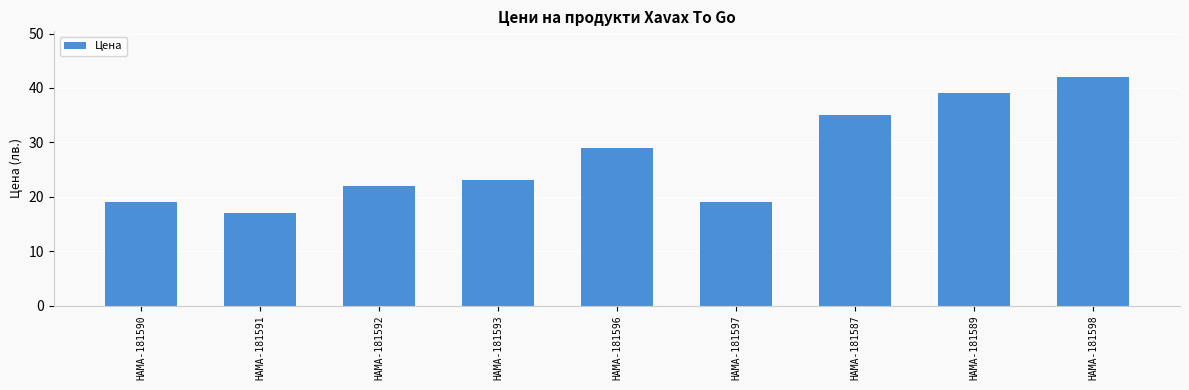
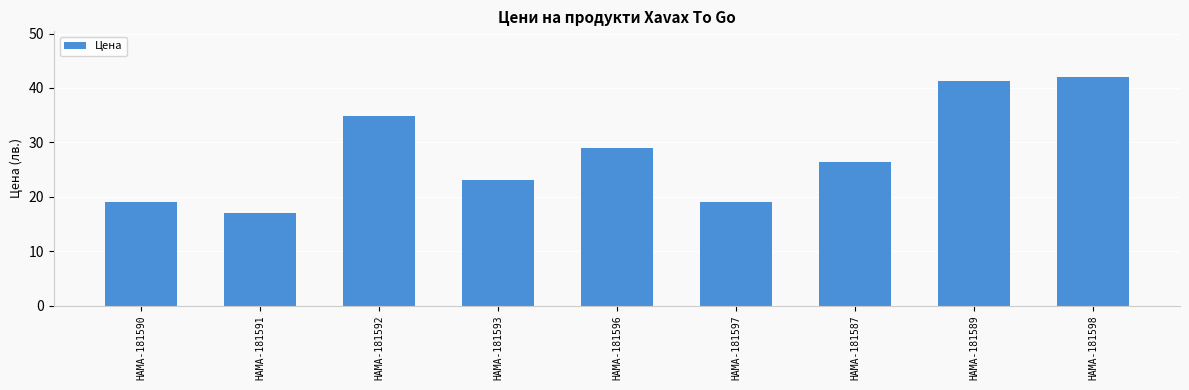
  {
    "HAMA-181590": 19,
    "HAMA-181591": 17,
-   "HAMA-181592": 22,
+   "HAMA-181592": 35,
    "HAMA-181593": 23,
    "HAMA-181596": 29,
    "HAMA-181597": 19,
-   "HAMA-181587": 35,
-   "HAMA-181589": 39,
+   "HAMA-181587": 26,
+   "HAMA-181589": 41,
    "HAMA-181598": 42
  }
